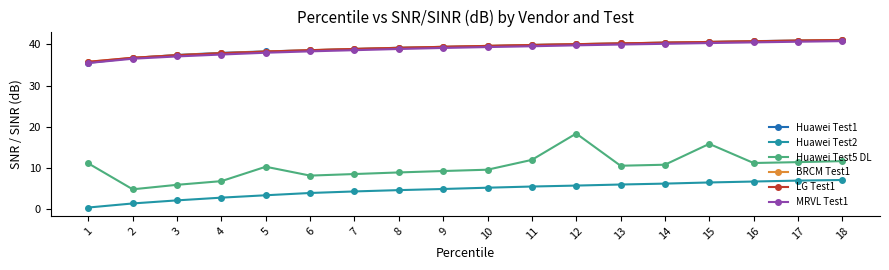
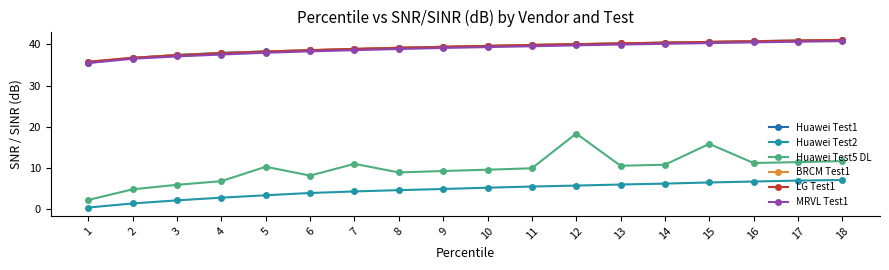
  {
    "Huawei Test5 DL": {
-     "1": 11,
+     "1": 2,
      "2": 5,
      "3": 6,
      "4": 7,
      "5": 10,
      "6": 8,
-     "7": 8,
+     "7": 11,
      "8": 9,
      "9": 9,
      "10": 9,
-     "11": 12,
+     "11": 10,
      "12": 18,
      "13": 10,
      "14": 11,
      "15": 16,
      "16": 11,
      "17": 11,
      "18": 12
    }
  }
